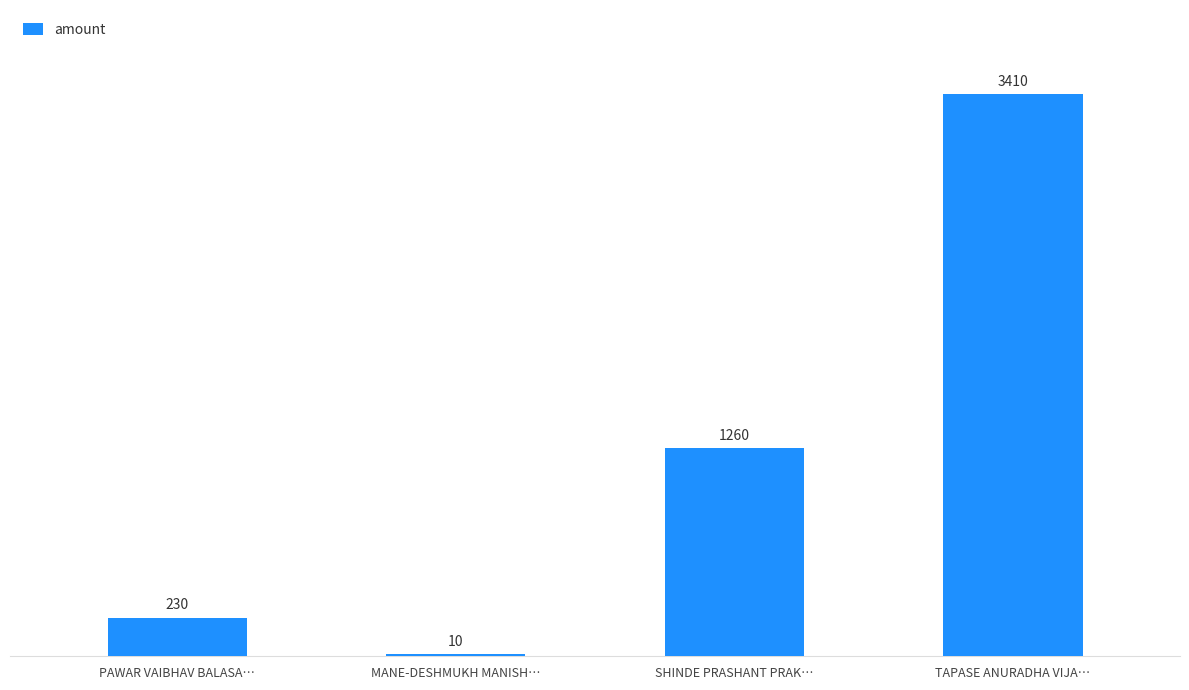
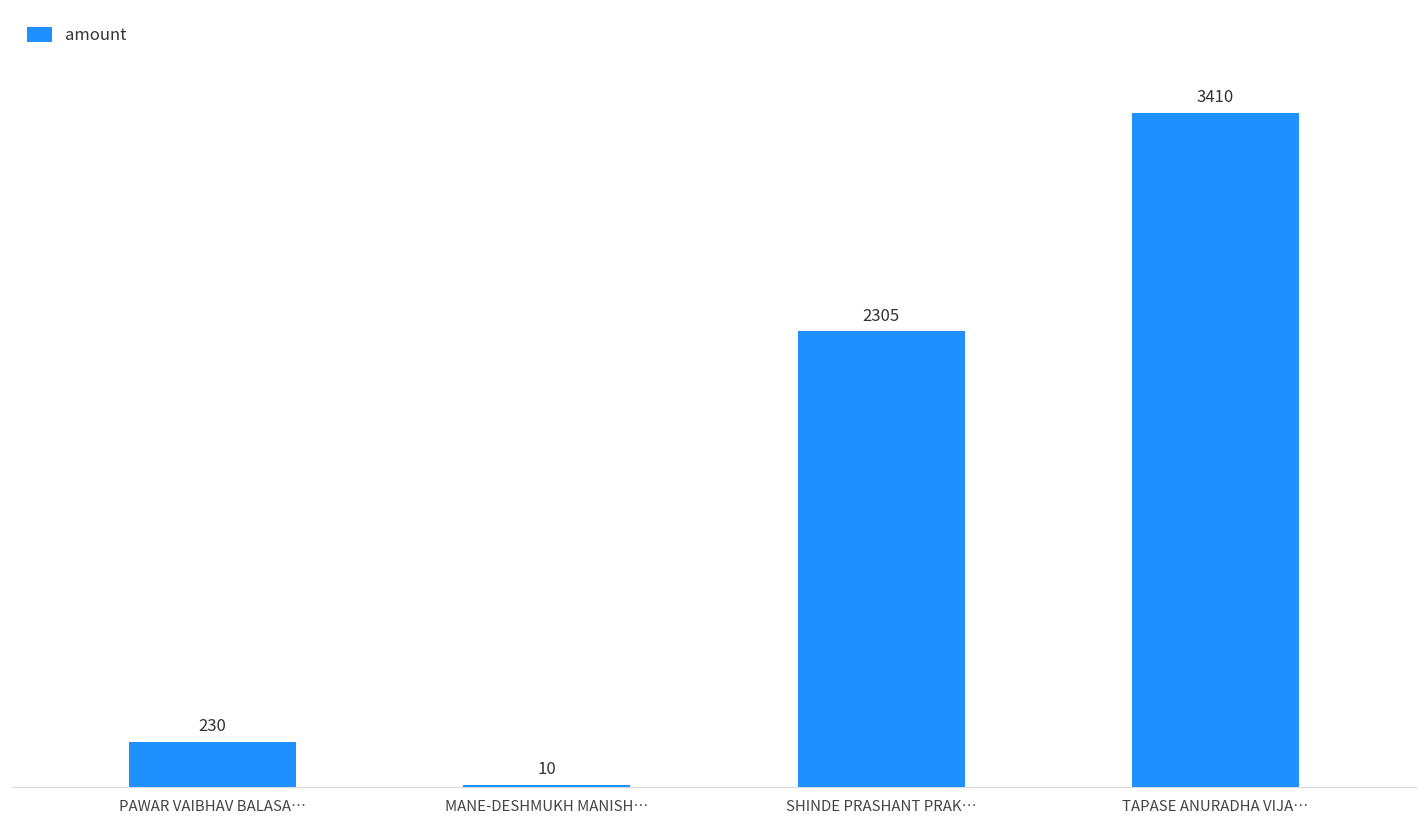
  {
    "PAWAR VAIBHAV BALASA…": 230,
    "MANE-DESHMUKH MANISH…": 10,
-   "SHINDE PRASHANT PRAK…": 1260,
+   "SHINDE PRASHANT PRAK…": 2305,
    "TAPASE ANURADHA VIJA…": 3410
  }
